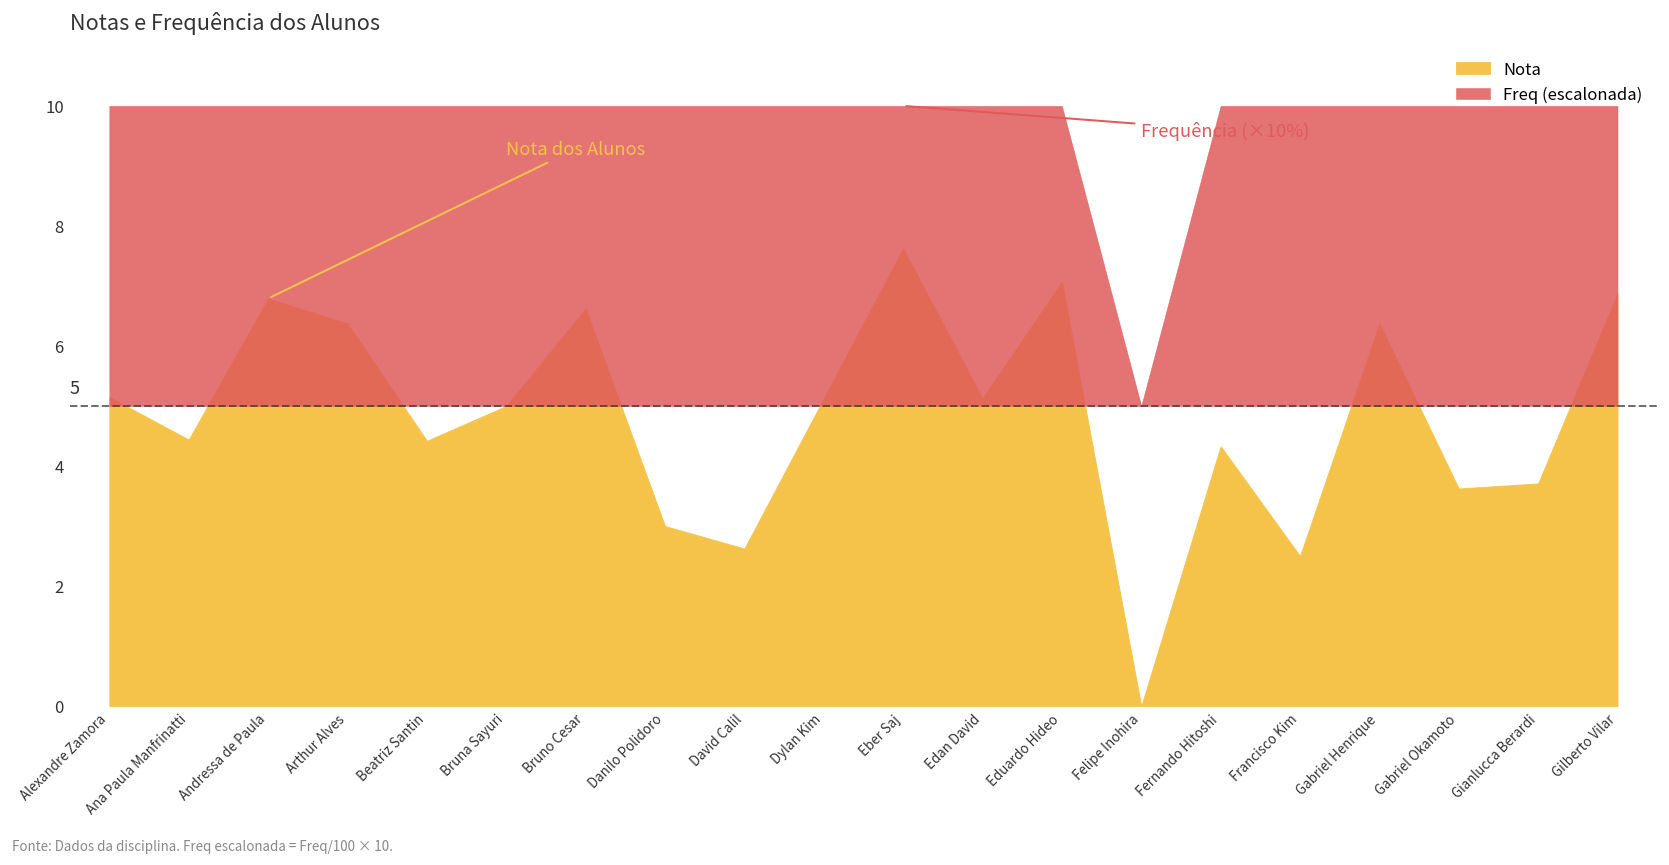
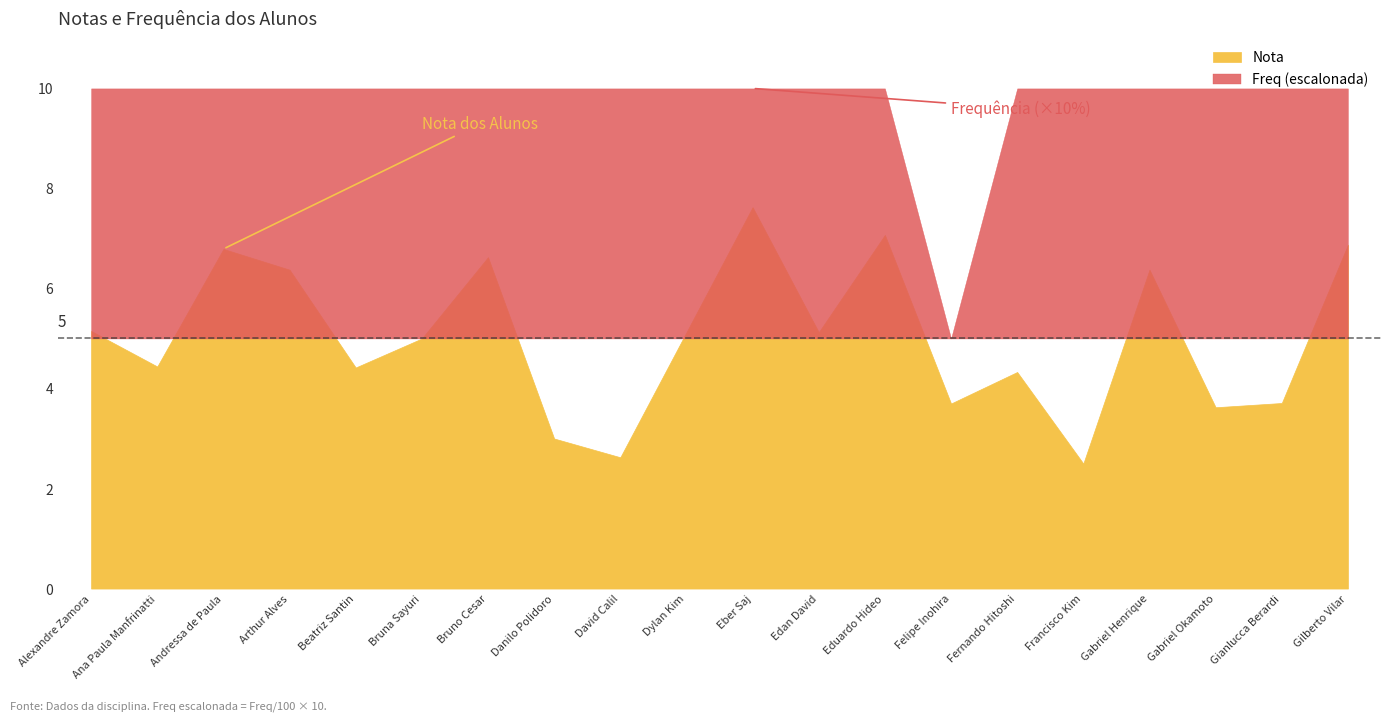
  {
    "Nota": {
      "Ana Paula Manfrinatti": 4.4,
      "Andressa de Paula": 6.8,
      "Arthur Alves": 6.4,
      "Beatriz Santin": 4.4,
      "Bruna Sayuri": 5.0,
      "Bruno Cesar": 6.6,
      "Danilo Polidoro": 3.0,
      "David Calil": 2.6,
      "Dylan Kim": 5.1,
      "Eber Saj": 7.6,
      "Edan David": 5.1,
      "Eduardo Hideo": 7.1,
-     "Felipe Inohira": 0.0,
+     "Felipe Inohira": 3.7,
      "Fernando Hitoshi": 4.3,
      "Francisco Kim": 2.5,
      "Gabriel Henrique": 6.4,
      "Gabriel Okamoto": 3.6,
      "Gianlucca Berardi": 3.7,
      "Gilberto Vilar": 6.9
    },
    "Freq (escalonada)": {
      "Alexandre Zamora": 10.0,
      "Ana Paula Manfrinatti": 10.0,
      "Andressa de Paula": 10.0,
      "Arthur Alves": 10.0,
      "Beatriz Santin": 10.0,
      "Bruna Sayuri": 5.0,
      "Bruno Cesar": 10.0,
      "Danilo Polidoro": 10.0,
      "David Calil": 10.0,
      "Dylan Kim": 10.0,
      "Eber Saj": 10.0,
      "Edan David": 10.0,
      "Eduardo Hideo": 10.0,
      "Felipe Inohira": 0.0,
      "Fernando Hitoshi": 10.0,
      "Francisco Kim": 10.0,
      "Gabriel Henrique": 10.0,
      "Gabriel Okamoto": 10.0,
      "Gianlucca Berardi": 10.0,
      "Gilberto Vilar": 10.0
    }
  }
